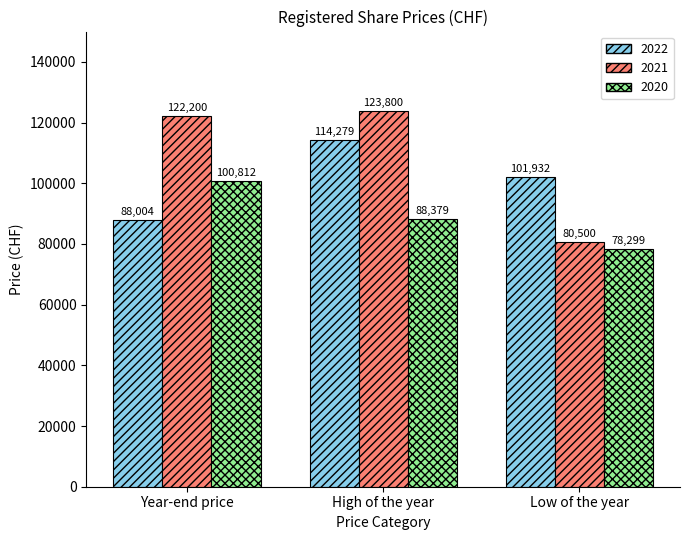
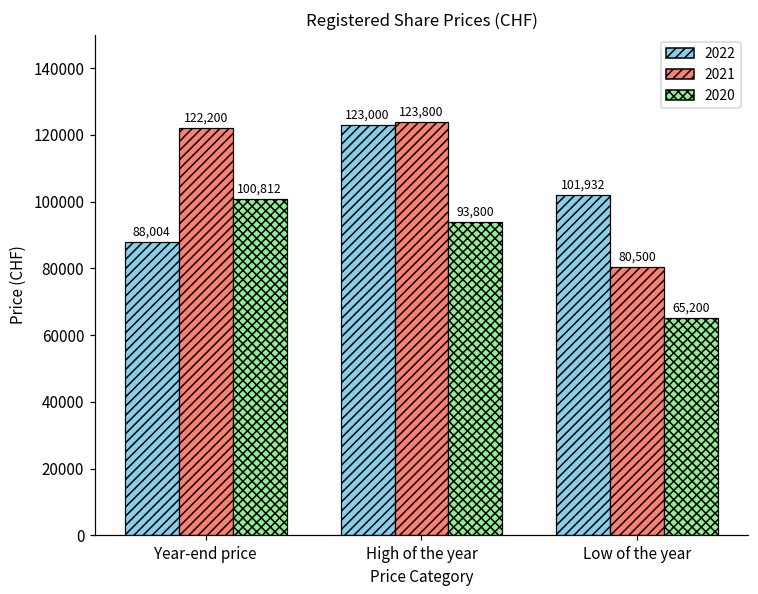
  {
    "2022": {
      "Year-end price": "88,004",
-     "High of the year": "114,279",
+     "High of the year": "123,000",
      "Low of the year": "101,932"
    },
    "2021": {
      "Year-end price": "122,200",
      "High of the year": "123,800",
      "Low of the year": "80,500"
    },
    "2020": {
      "Year-end price": "100,812",
-     "High of the year": "88,379",
-     "Low of the year": "78,299"
+     "High of the year": "93,800",
+     "Low of the year": "65,200"
    }
  }
